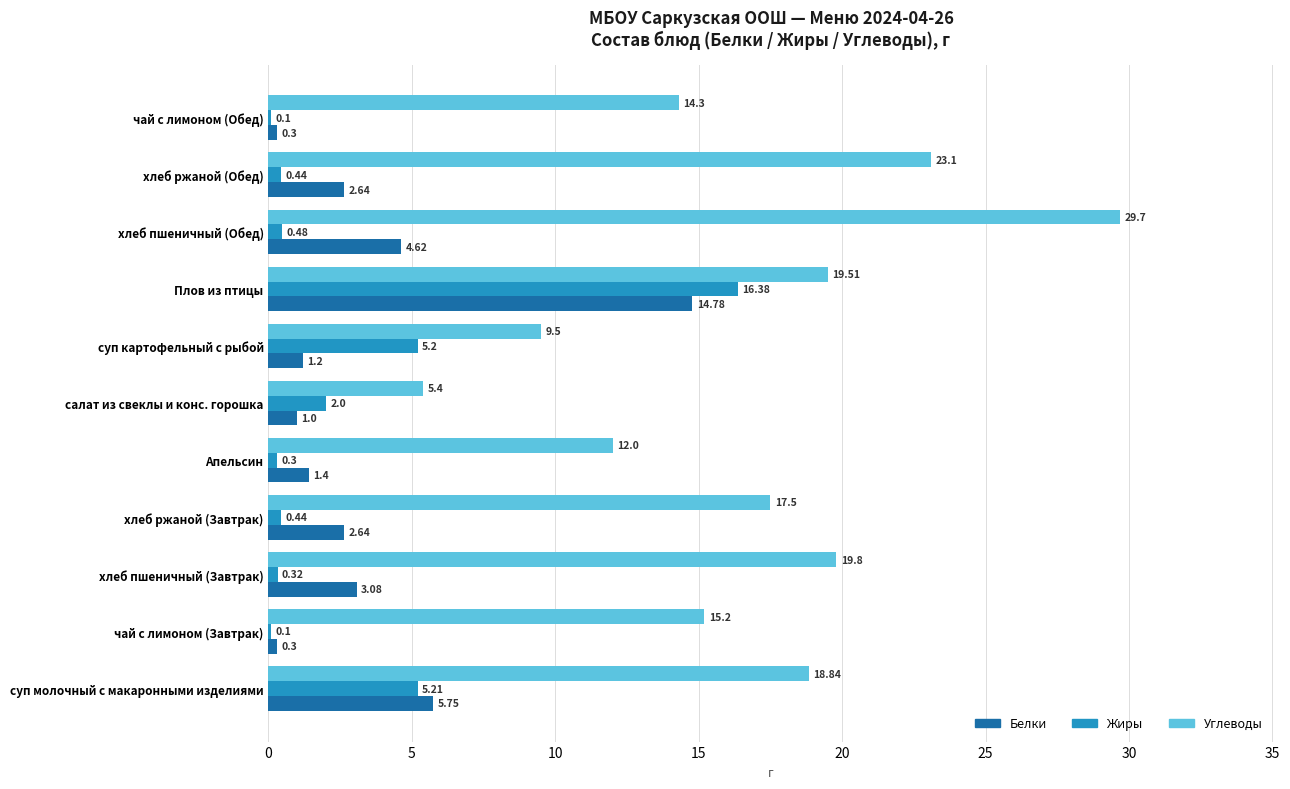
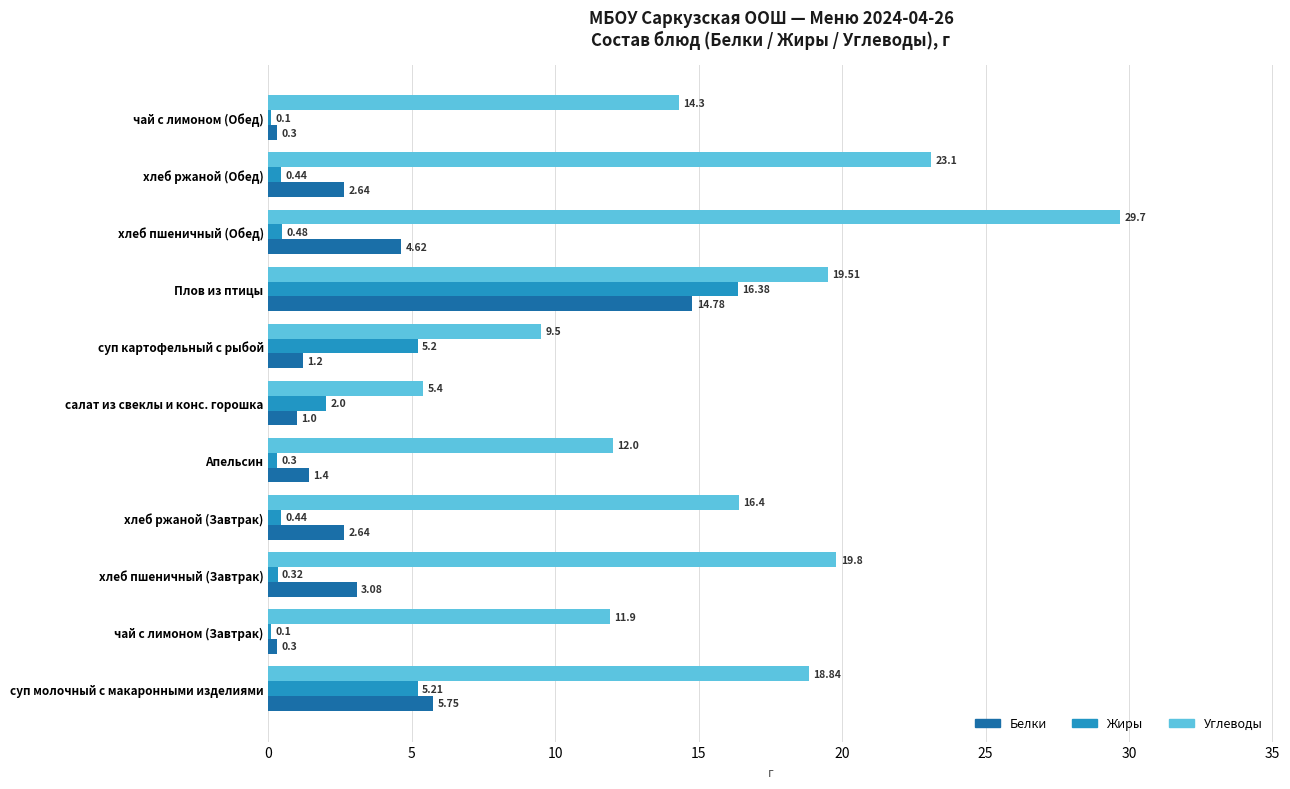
  {
    "Углеводы": {
      "чай с лимоном (Обед)": 14.3,
      "хлеб ржаной (Обед)": 23.1,
      "хлеб пшеничный (Обед)": 29.7,
      "Плов из птицы": 19.51,
      "суп картофельный с рыбой": 9.5,
      "салат из свеклы и конс. горошка": 5.4,
      "Апельсин": 12.0,
-     "хлеб ржаной (Завтрак)": 17.5,
+     "хлеб ржаной (Завтрак)": 16.4,
      "хлеб пшеничный (Завтрак)": 19.8,
-     "чай с лимоном (Завтрак)": 15.2,
+     "чай с лимоном (Завтрак)": 11.9,
      "суп молочный с макаронными изделиями": 18.84
    }
  }
